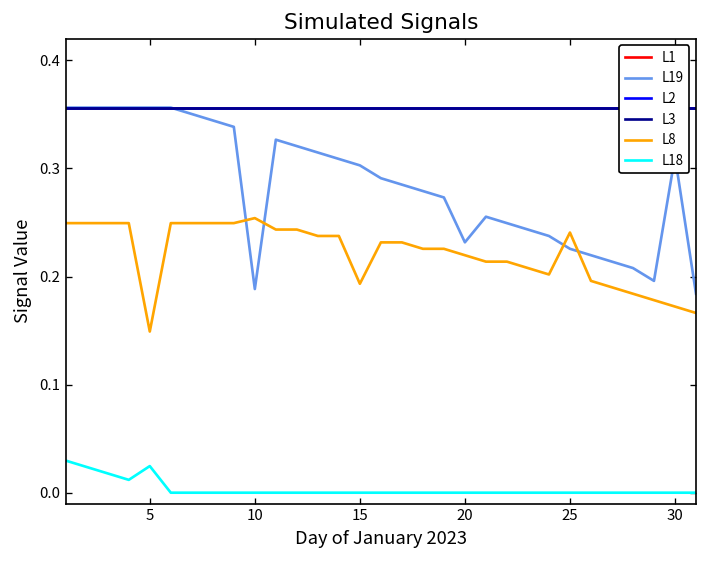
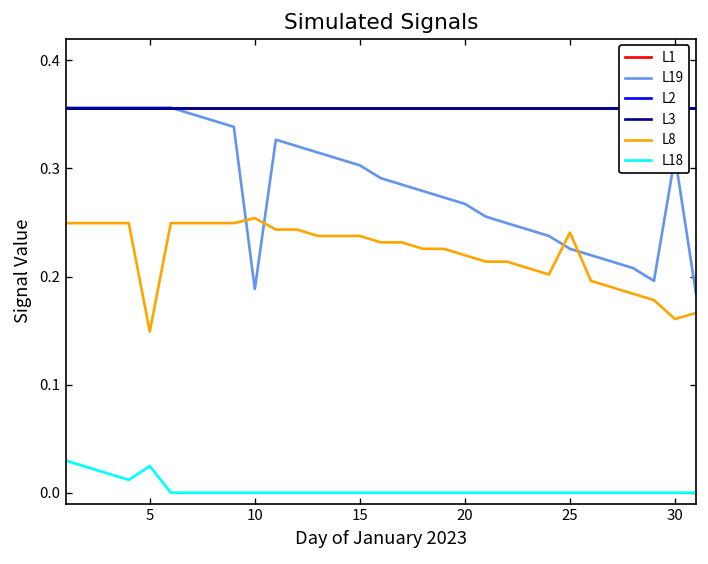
  {
    "L3": {
      "10": 0.36,
      "15": 0.36,
      "20": 0.36,
      "25": 0.36
    },
    "L19": {
      "10": 0.19,
      "15": 0.30,
-     "20": 0.23,
+     "20": 0.27,
      "25": 0.23
    },
    "L8": {
      "5": 0.15,
      "10": 0.25,
-     "15": 0.19,
+     "15": 0.24,
      "20": 0.22,
      "25": 0.24,
-     "30": 0.17
+     "30": 0.16
    },
    "L18": {
      "5": 0.02,
      "10": 0.00,
      "15": 0.00,
      "20": 0.00,
      "25": 0.00,
      "30": 0.00
    }
  }
